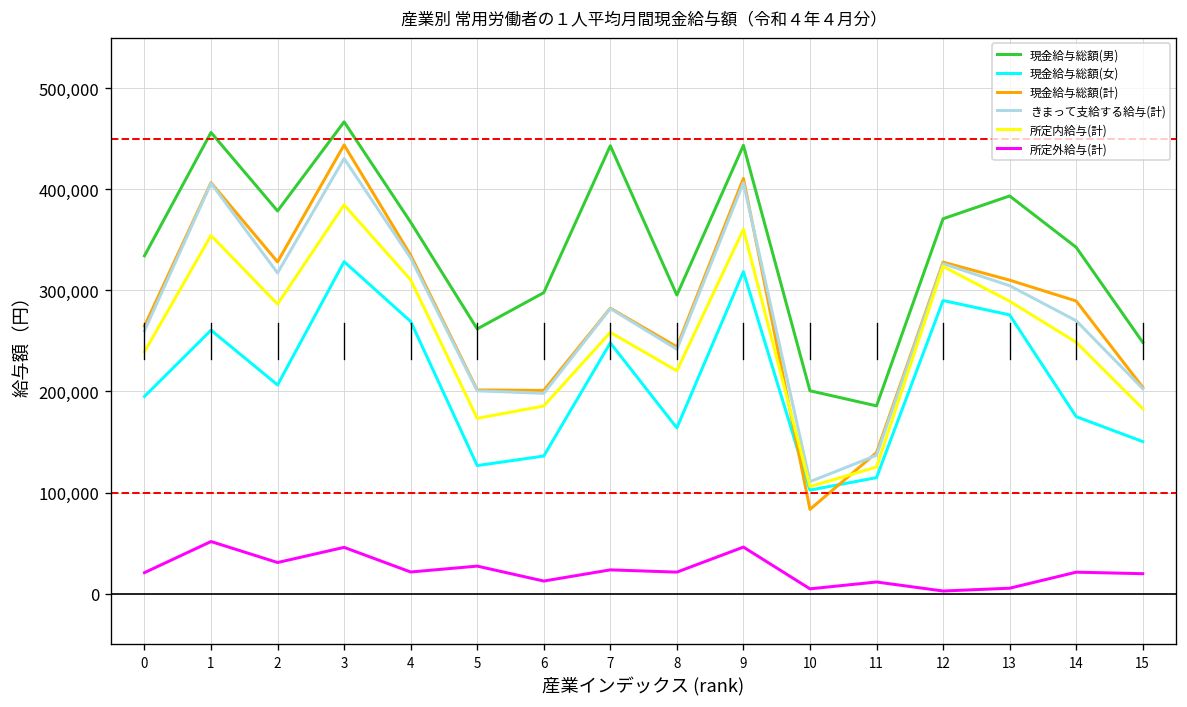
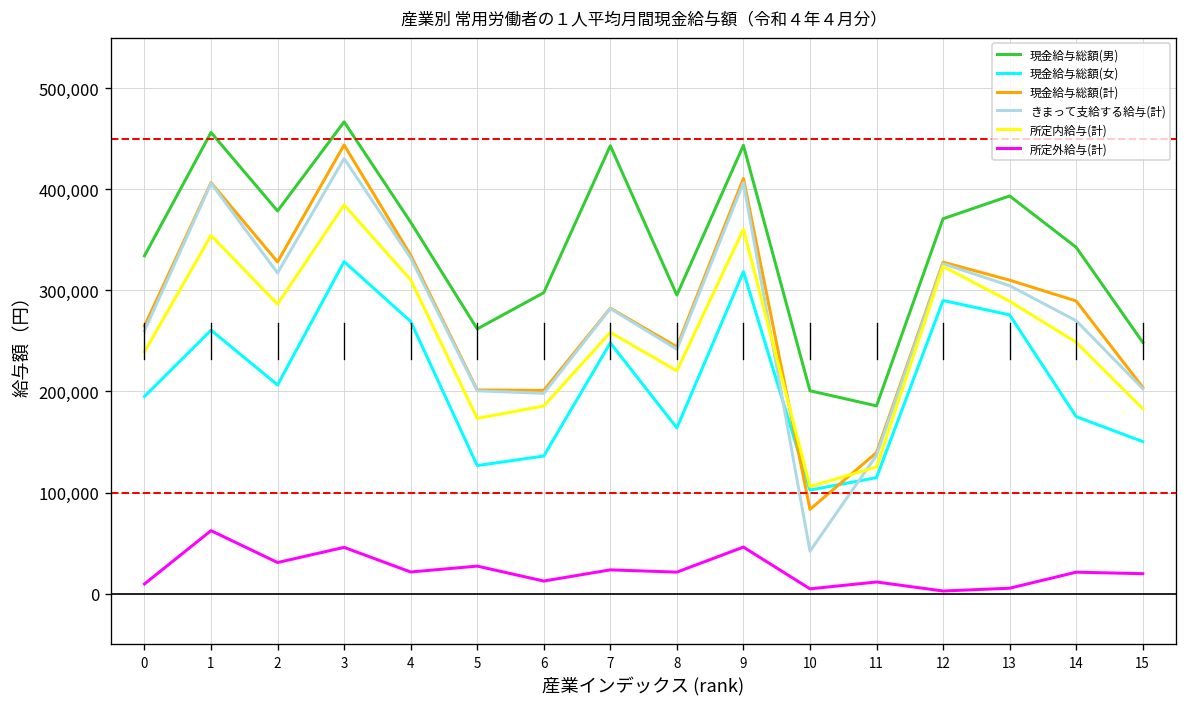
  {
    "現金給与総額(男)": {
      "0": "330,000",
      "1": "460,000",
      "2": "380,000",
      "3": "470,000",
      "4": "370,000",
      "5": "260,000",
      "6": "300,000",
      "7": "440,000",
      "8": "300,000",
      "9": "440,000",
      "10": "200,000",
      "11": "190,000",
      "12": "370,000",
      "13": "390,000",
      "14": "340,000",
      "15": "250,000"
    },
    "現金給与総額(女)": {
      "0": "200,000",
      "1": "260,000",
      "2": "210,000",
      "3": "330,000",
      "4": "270,000",
      "5": "130,000",
      "6": "140,000",
      "7": "250,000",
      "8": "160,000",
      "9": "320,000",
      "10": "100,000",
      "11": "110,000",
      "12": "290,000",
      "13": "280,000",
      "14": "180,000",
      "15": "150,000"
    },
    "現金給与総額(計)": {
      "0": "260,000",
      "2": "330,000",
      "3": "440,000",
      "9": "410,000",
      "10": "80,000",
      "13": "310,000",
      "14": "290,000"
    },
    "きまって支給する給与(計)": {
      "0": "260,000",
      "2": "320,000",
      "3": "430,000",
      "9": "410,000",
-     "10": "110,000",
+     "10": "40,000",
      "13": "300,000",
      "14": "270,000"
    },
    "所定内給与(計)": {
      "0": "240,000",
      "1": "350,000",
      "2": "290,000",
      "3": "380,000",
      "4": "310,000",
      "5": "170,000",
      "6": "190,000",
      "7": "260,000",
      "8": "220,000",
      "9": "360,000",
      "10": "110,000",
      "11": "130,000",
      "13": "290,000",
      "14": "250,000",
      "15": "180,000"
    },
    "所定外給与(計)": {
-     "0": "20,000",
-     "1": "50,000",
+     "0": "10,000",
+     "1": "60,000",
      "2": "30,000",
      "3": "50,000",
      "4": "20,000",
      "5": "30,000",
      "6": "10,000",
      "7": "20,000",
      "8": "20,000",
      "9": "50,000",
      "10": "0",
      "11": "10,000",
      "12": "0",
      "13": "10,000",
      "14": "20,000",
      "15": "20,000"
    }
  }
